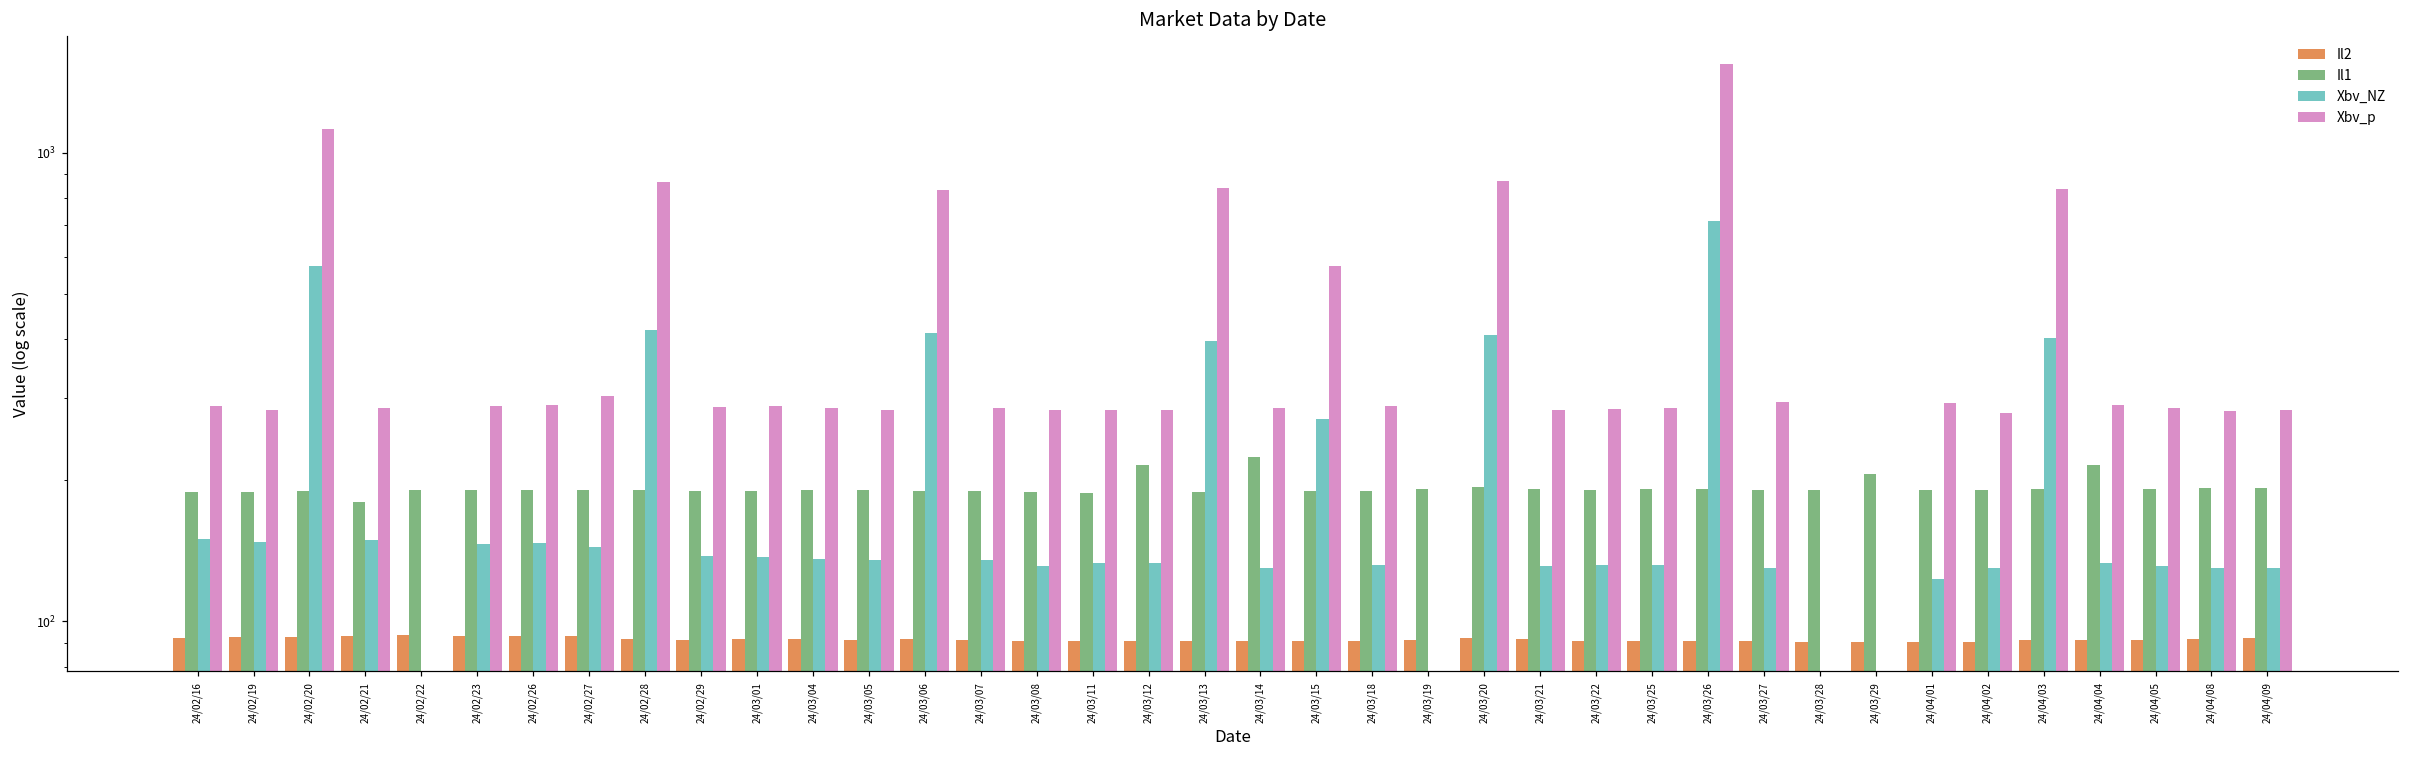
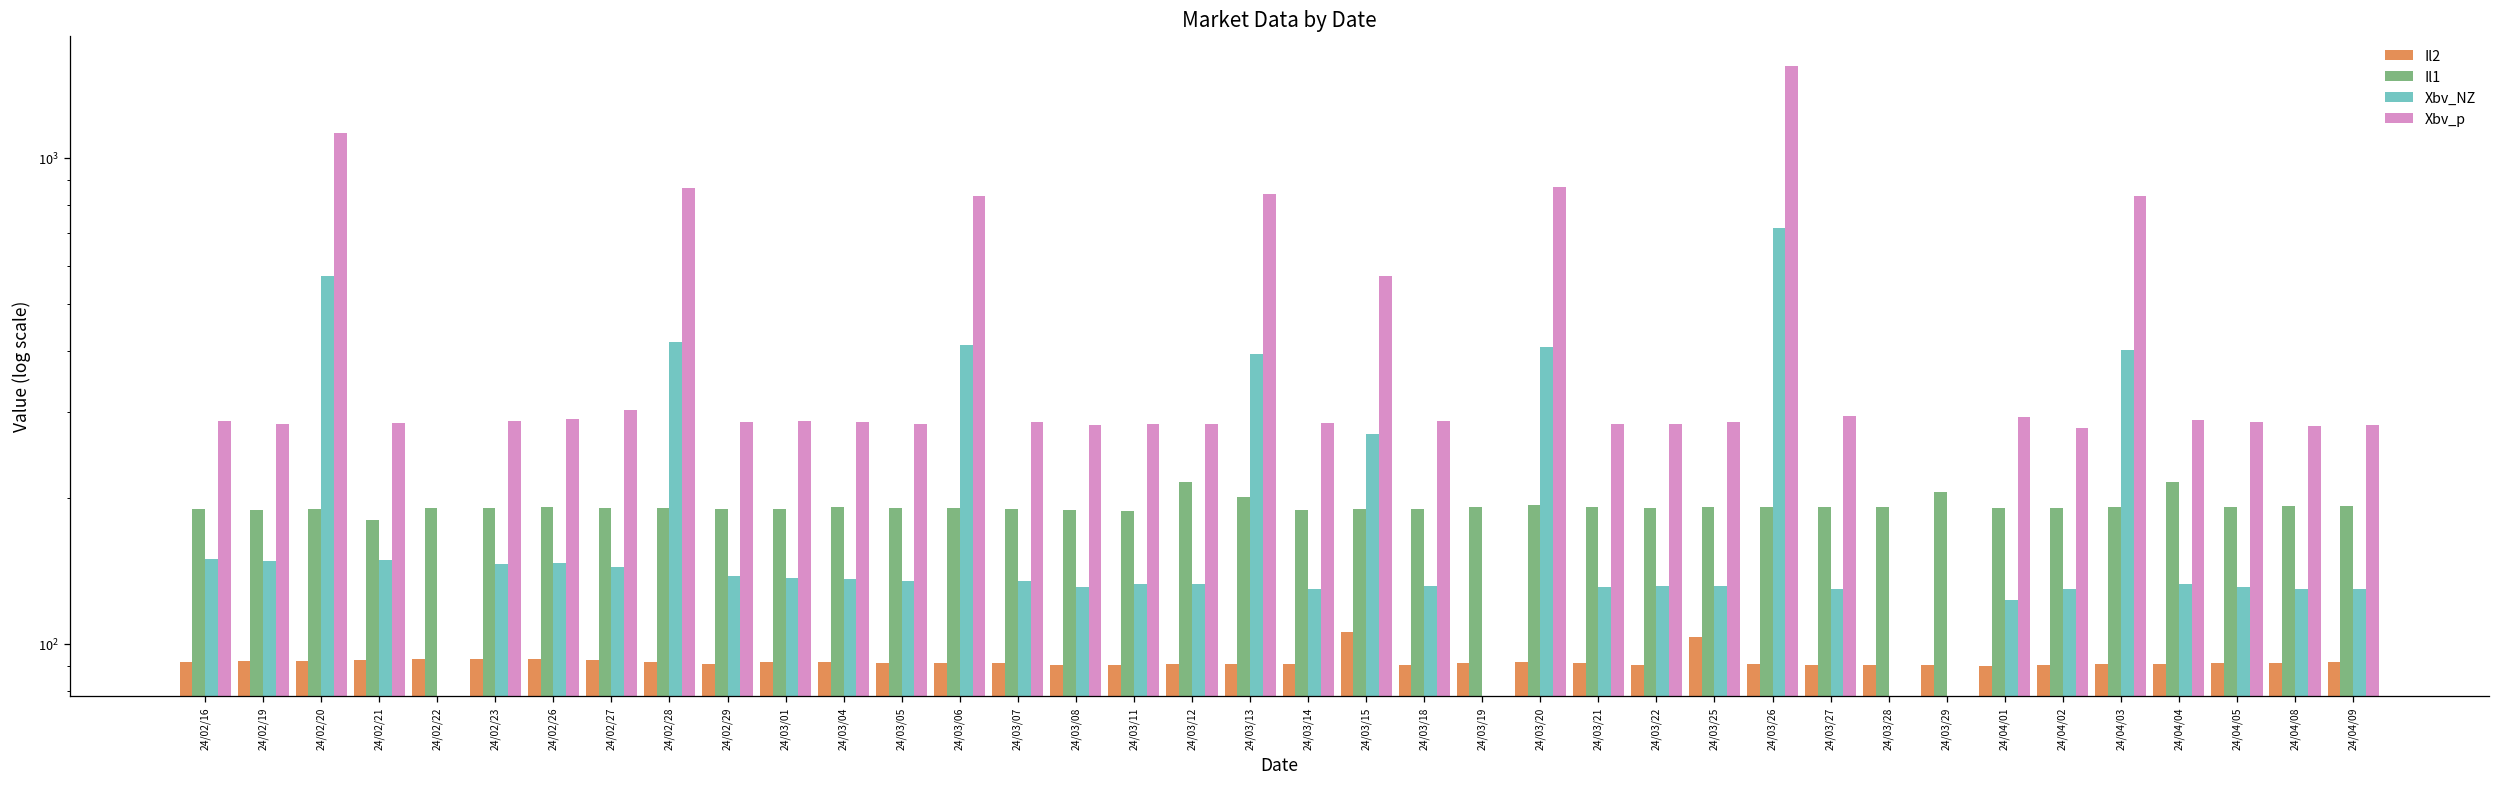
  {
    "Il2": {
      "24/02/16": 92,
      "24/02/19": 92,
      "24/02/20": 93,
      "24/02/21": 93,
      "24/02/22": 93,
      "24/02/23": 93,
      "24/02/26": 93,
      "24/02/27": 93,
      "24/02/28": 92,
      "24/02/29": 91,
      "24/03/01": 92,
      "24/03/04": 92,
      "24/03/05": 91,
      "24/03/06": 92,
      "24/03/07": 91,
      "24/03/08": 91,
      "24/03/11": 91,
      "24/03/12": 91,
      "24/03/13": 91,
      "24/03/14": 91,
-     "24/03/15": 91,
+     "24/03/15": 106,
      "24/03/18": 91,
      "24/03/19": 91,
      "24/03/20": 92,
      "24/03/21": 92,
      "24/03/22": 91,
-     "24/03/25": 91,
+     "24/03/25": 104,
      "24/03/26": 91,
      "24/03/27": 91,
      "24/03/28": 90,
      "24/03/29": 91,
      "24/04/01": 90,
      "24/04/02": 91,
      "24/04/03": 91,
      "24/04/04": 91,
      "24/04/05": 91,
      "24/04/08": 92,
      "24/04/09": 92
    },
    "Il1": {
      "24/02/16": 190,
      "24/02/19": 190,
      "24/02/20": 190,
      "24/02/21": 180,
      "24/02/22": 190,
      "24/02/23": 190,
      "24/02/26": 190,
      "24/02/27": 190,
      "24/02/28": 190,
      "24/02/29": 190,
      "24/03/01": 190,
      "24/03/04": 190,
      "24/03/05": 190,
      "24/03/06": 190,
      "24/03/07": 190,
      "24/03/08": 190,
      "24/03/11": 190,
      "24/03/12": 220,
-     "24/03/13": 190,
-     "24/03/14": 220,
+     "24/03/13": 200,
+     "24/03/14": 190,
      "24/03/15": 190,
      "24/03/18": 190,
      "24/03/19": 190,
      "24/03/20": 190,
      "24/03/21": 190,
      "24/03/22": 190,
      "24/03/25": 190,
      "24/03/26": 190,
      "24/03/27": 190,
      "24/03/28": 190,
      "24/03/29": 210,
      "24/04/01": 190,
      "24/04/02": 190,
      "24/04/03": 190,
      "24/04/04": 220,
      "24/04/05": 190,
      "24/04/08": 190,
      "24/04/09": 190
    }
  }
